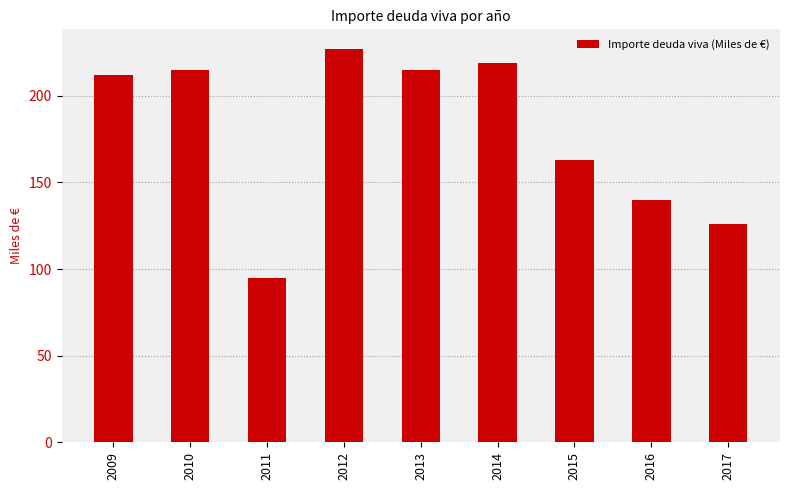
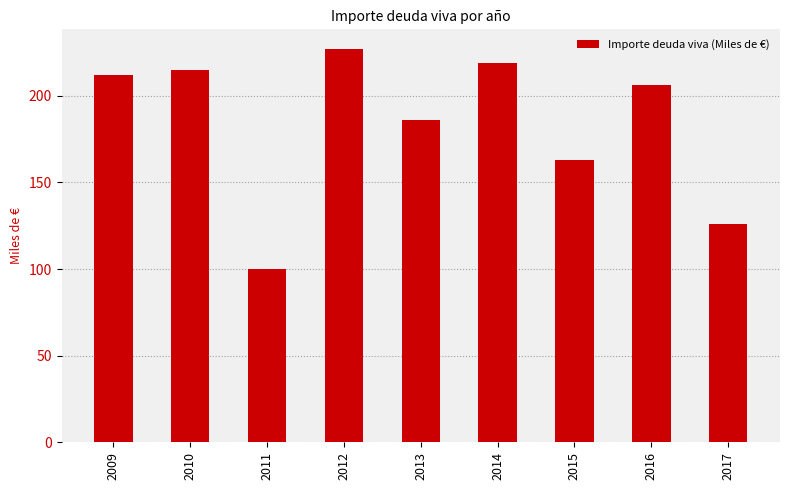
  {
    "2009": 212,
    "2010": 215,
-   "2011": 95,
+   "2011": 100,
    "2012": 227,
-   "2013": 215,
+   "2013": 186,
    "2014": 219,
    "2015": 163,
-   "2016": 140,
+   "2016": 206,
    "2017": 126
  }
